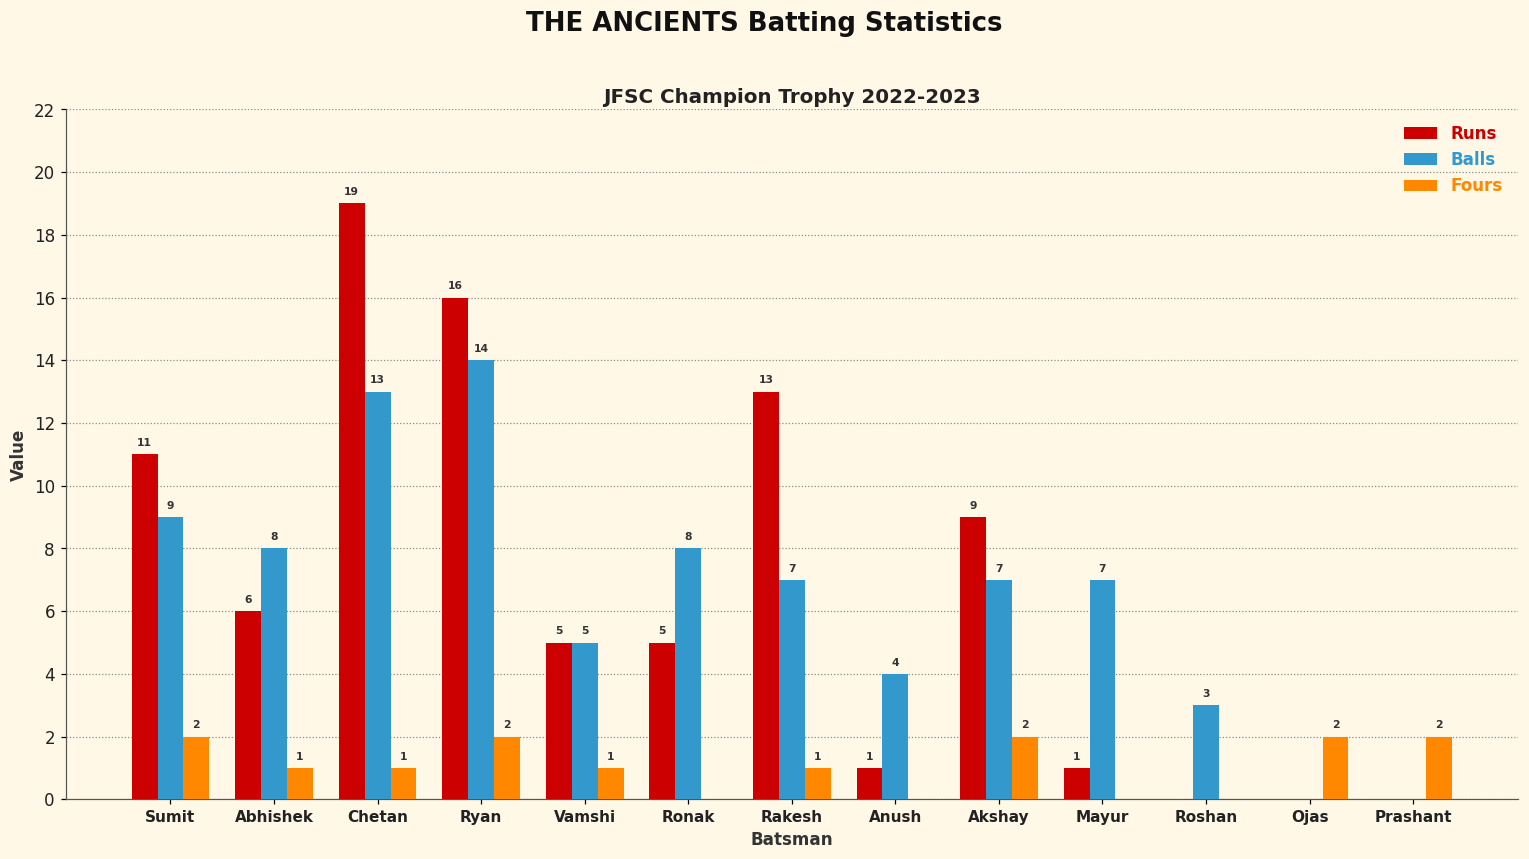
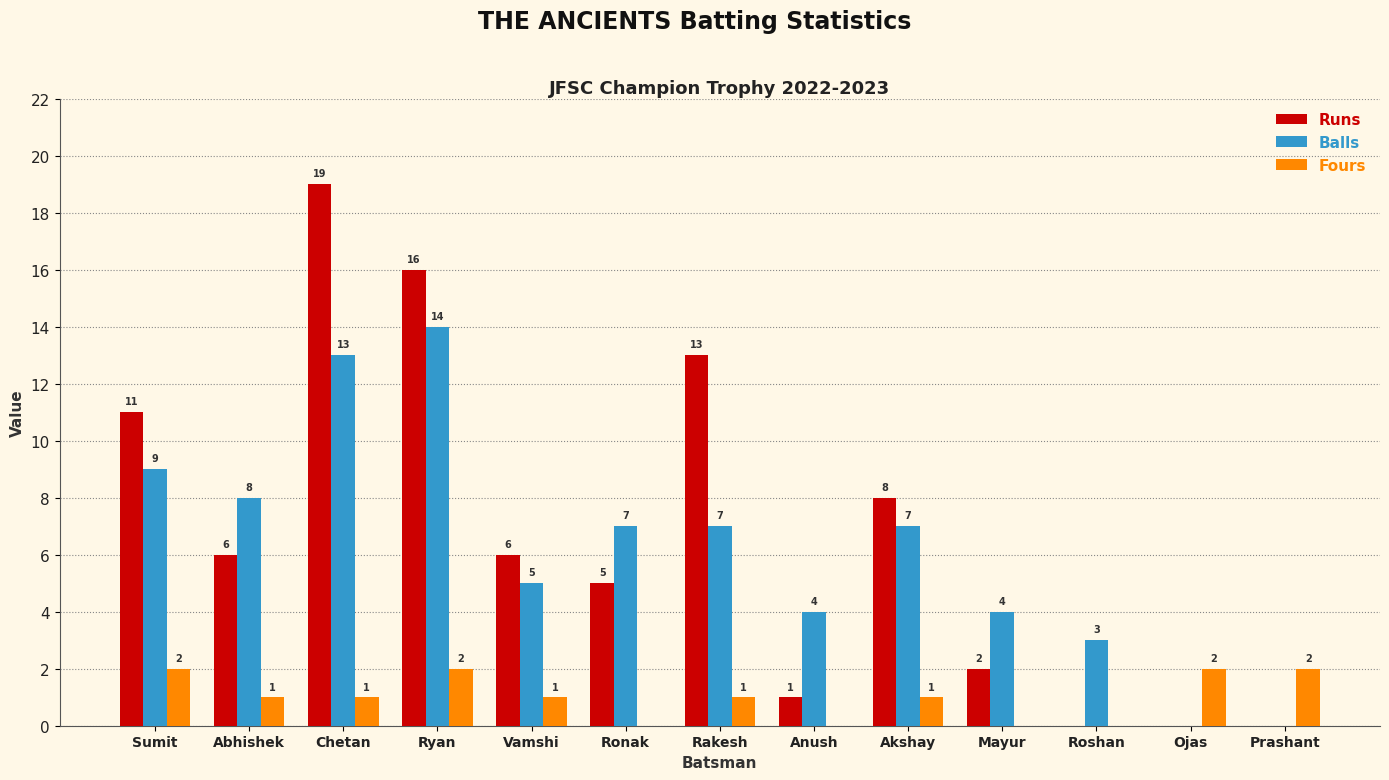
  {
    "Runs": {
      "Sumit": 11,
      "Abhishek": 6,
      "Chetan": 19,
      "Ryan": 16,
-     "Vamshi": 5,
+     "Vamshi": 6,
      "Ronak": 5,
      "Rakesh": 13,
      "Anush": 1,
-     "Akshay": 9,
-     "Mayur": 1
+     "Akshay": 8,
+     "Mayur": 2
    },
    "Balls": {
      "Sumit": 9,
      "Abhishek": 8,
      "Chetan": 13,
      "Ryan": 14,
      "Vamshi": 5,
-     "Ronak": 8,
+     "Ronak": 7,
      "Rakesh": 7,
      "Anush": 4,
      "Akshay": 7,
-     "Mayur": 7,
+     "Mayur": 4,
      "Roshan": 3
    },
    "Fours": {
      "Sumit": 2,
      "Abhishek": 1,
      "Chetan": 1,
      "Ryan": 2,
      "Vamshi": 1,
      "Rakesh": 1,
-     "Akshay": 2,
+     "Akshay": 1,
      "Ojas": 2,
      "Prashant": 2
    }
  }
